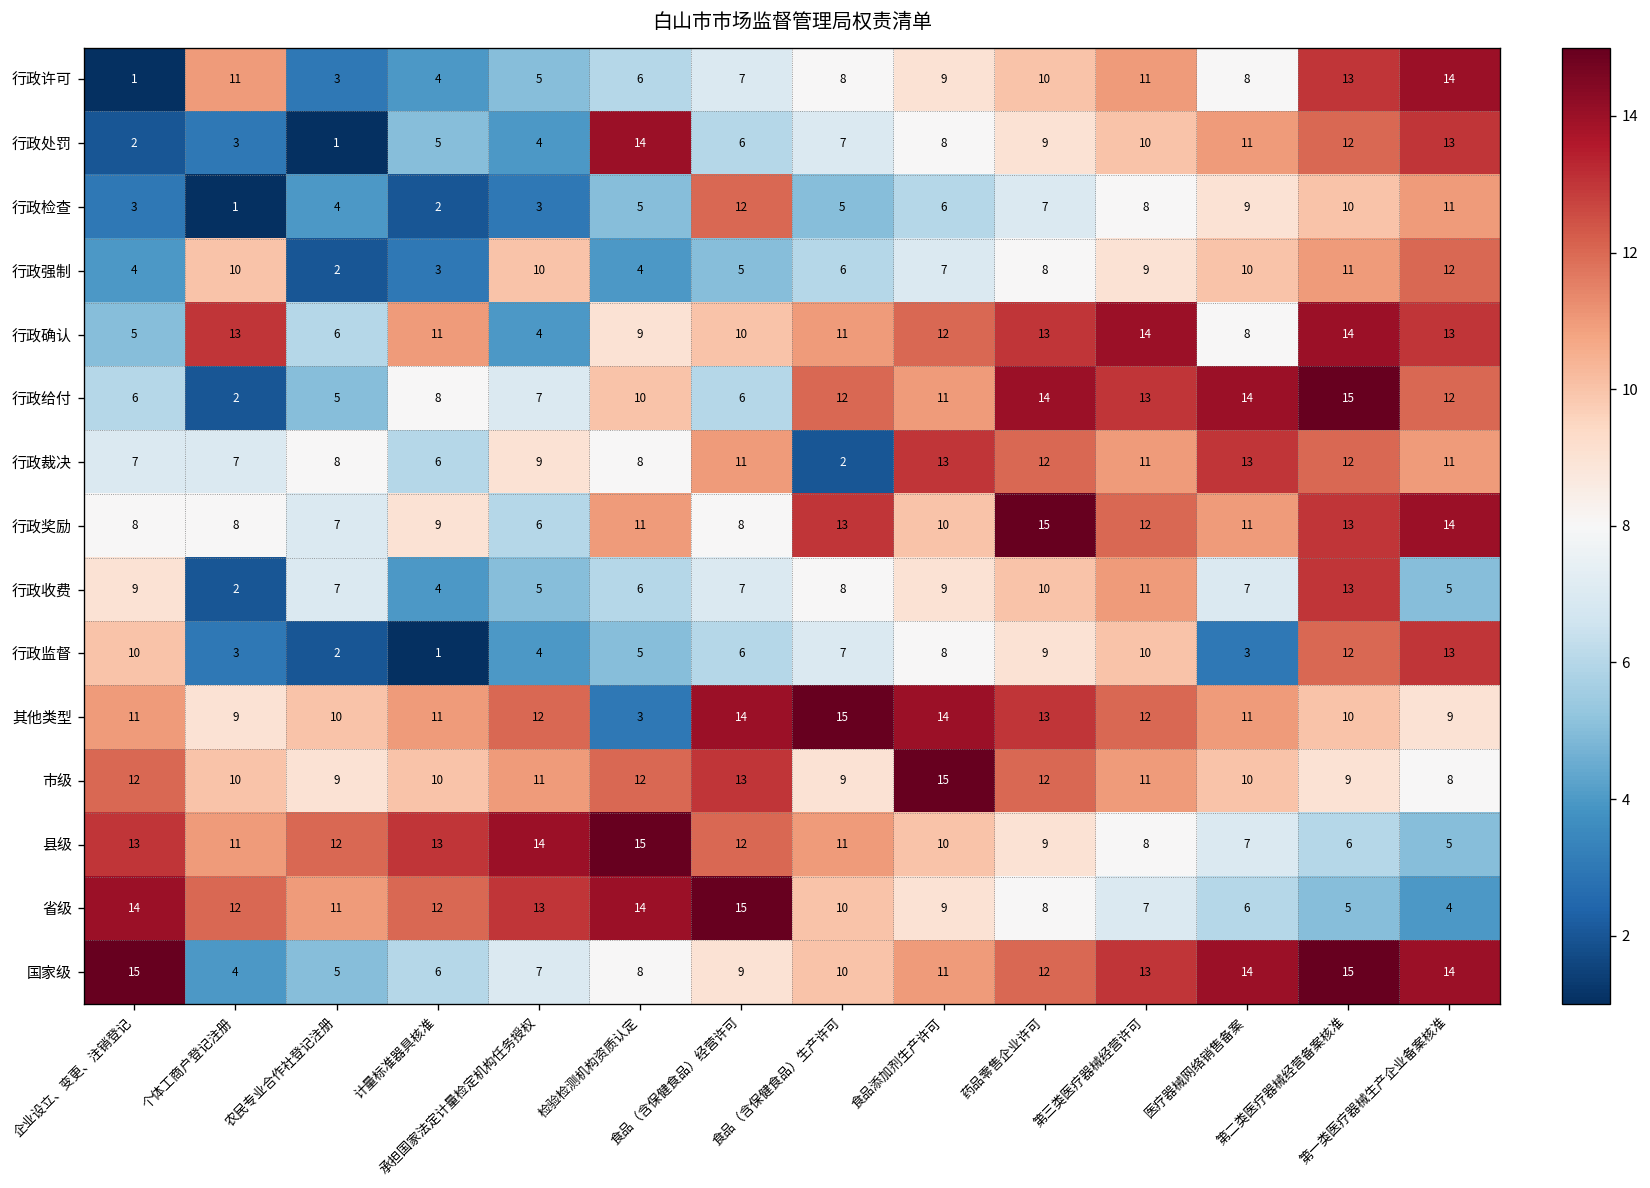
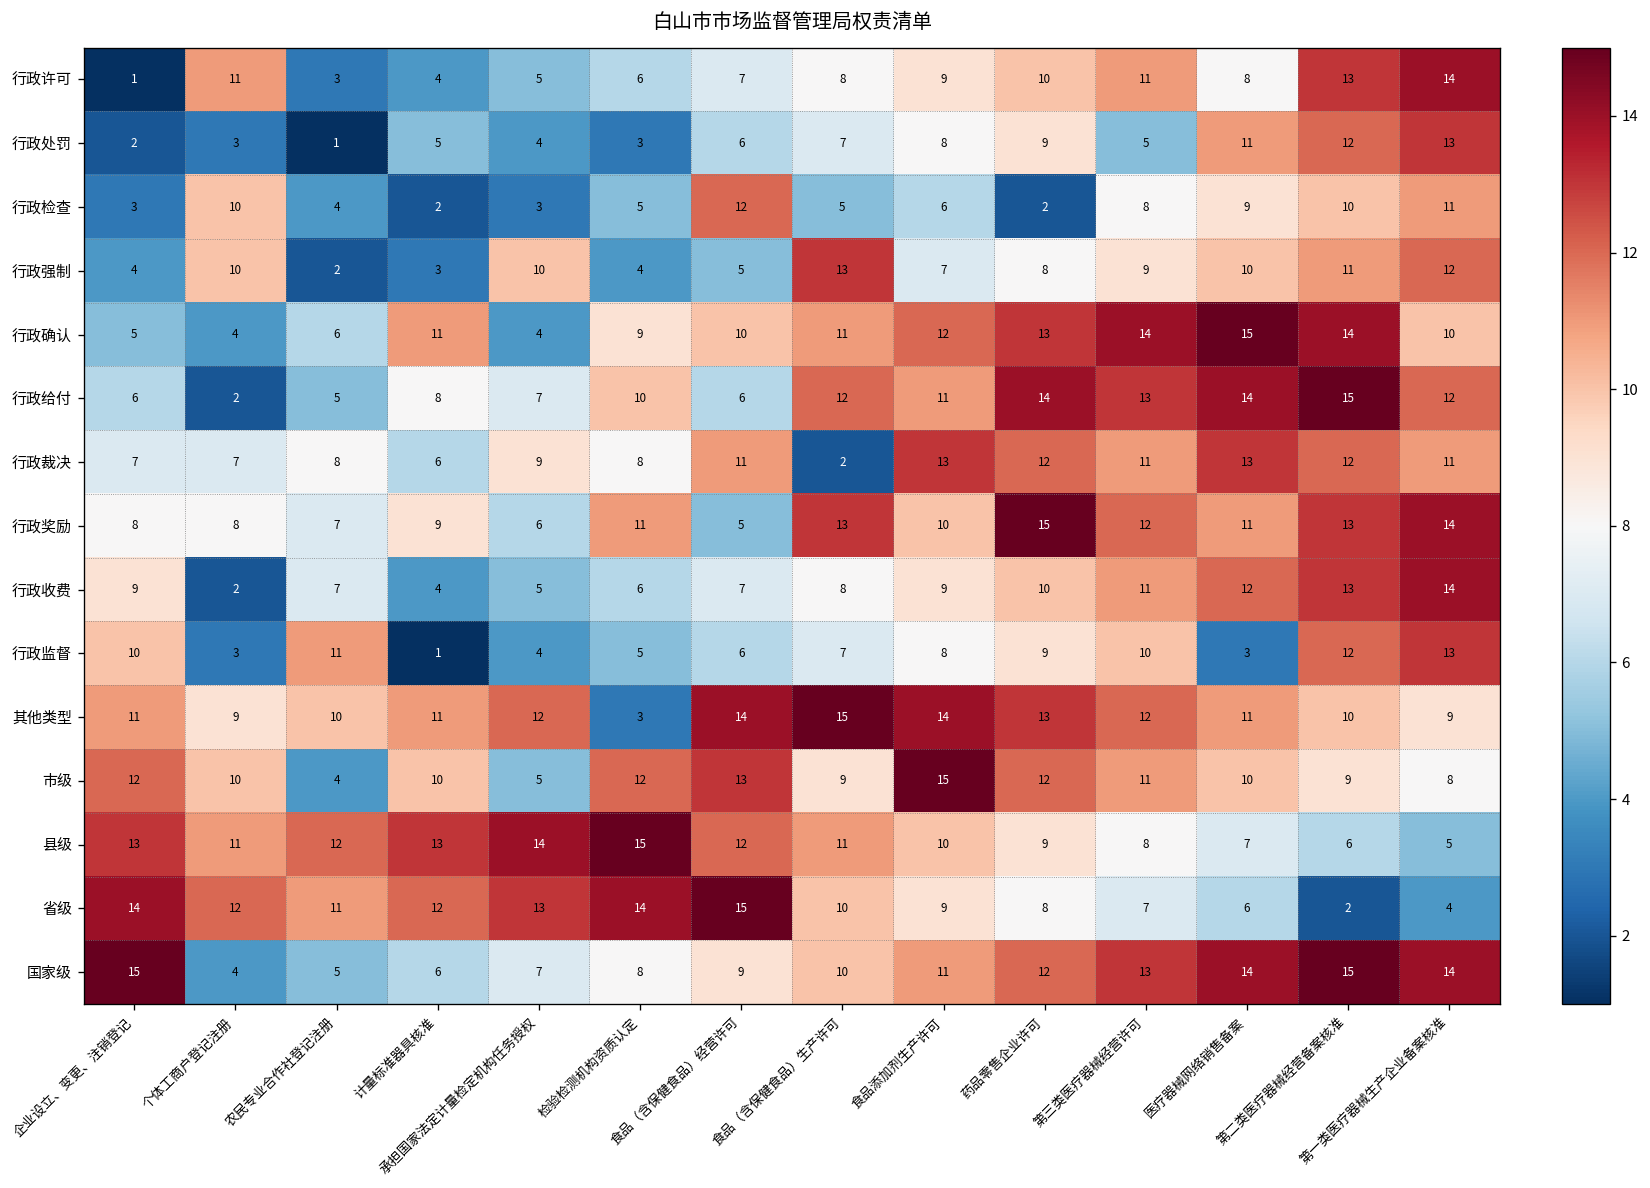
  {
    "行政处罚": {
      "企业设立、变更、注销登记": 2,
      "个体工商户登记注册": 3,
      "农民专业合作社登记注册": 1,
      "计量标准器具核准": 5,
      "承担国家法定计量检定机构任务授权": 4,
-     "检验检测机构资质认定": 14,
+     "检验检测机构资质认定": 3,
      "食品（含保健食品）经营许可": 6,
      "食品（含保健食品）生产许可": 7,
      "食品添加剂生产许可": 8,
      "药品零售企业许可": 9,
-     "第三类医疗器械经营许可": 10,
+     "第三类医疗器械经营许可": 5,
      "医疗器械网络销售备案": 11,
      "第二类医疗器械经营备案核准": 12,
      "第一类医疗器械生产企业备案核准": 13
    },
    "行政检查": {
      "企业设立、变更、注销登记": 3,
-     "个体工商户登记注册": 1,
+     "个体工商户登记注册": 10,
      "农民专业合作社登记注册": 4,
      "计量标准器具核准": 2,
      "承担国家法定计量检定机构任务授权": 3,
      "检验检测机构资质认定": 5,
      "食品（含保健食品）经营许可": 12,
      "食品（含保健食品）生产许可": 5,
      "食品添加剂生产许可": 6,
-     "药品零售企业许可": 7,
+     "药品零售企业许可": 2,
      "第三类医疗器械经营许可": 8,
      "医疗器械网络销售备案": 9,
      "第二类医疗器械经营备案核准": 10,
      "第一类医疗器械生产企业备案核准": 11
    },
    "行政强制": {
      "企业设立、变更、注销登记": 4,
      "个体工商户登记注册": 10,
      "农民专业合作社登记注册": 2,
      "计量标准器具核准": 3,
      "承担国家法定计量检定机构任务授权": 10,
      "检验检测机构资质认定": 4,
      "食品（含保健食品）经营许可": 5,
-     "食品（含保健食品）生产许可": 6,
+     "食品（含保健食品）生产许可": 13,
      "食品添加剂生产许可": 7,
      "药品零售企业许可": 8,
      "第三类医疗器械经营许可": 9,
      "医疗器械网络销售备案": 10,
      "第二类医疗器械经营备案核准": 11,
      "第一类医疗器械生产企业备案核准": 12
    },
    "行政确认": {
      "企业设立、变更、注销登记": 5,
-     "个体工商户登记注册": 13,
+     "个体工商户登记注册": 4,
      "农民专业合作社登记注册": 6,
      "计量标准器具核准": 11,
      "承担国家法定计量检定机构任务授权": 4,
      "检验检测机构资质认定": 9,
      "食品（含保健食品）经营许可": 10,
      "食品（含保健食品）生产许可": 11,
      "食品添加剂生产许可": 12,
      "药品零售企业许可": 13,
      "第三类医疗器械经营许可": 14,
-     "医疗器械网络销售备案": 8,
+     "医疗器械网络销售备案": 15,
      "第二类医疗器械经营备案核准": 14,
-     "第一类医疗器械生产企业备案核准": 13
+     "第一类医疗器械生产企业备案核准": 10
    },
    "行政奖励": {
      "企业设立、变更、注销登记": 8,
      "个体工商户登记注册": 8,
      "农民专业合作社登记注册": 7,
      "计量标准器具核准": 9,
      "承担国家法定计量检定机构任务授权": 6,
      "检验检测机构资质认定": 11,
-     "食品（含保健食品）经营许可": 8,
+     "食品（含保健食品）经营许可": 5,
      "食品（含保健食品）生产许可": 13,
      "食品添加剂生产许可": 10,
      "药品零售企业许可": 15,
      "第三类医疗器械经营许可": 12,
      "医疗器械网络销售备案": 11,
      "第二类医疗器械经营备案核准": 13,
      "第一类医疗器械生产企业备案核准": 14
    },
    "行政收费": {
      "企业设立、变更、注销登记": 9,
      "个体工商户登记注册": 2,
      "农民专业合作社登记注册": 7,
      "计量标准器具核准": 4,
      "承担国家法定计量检定机构任务授权": 5,
      "检验检测机构资质认定": 6,
      "食品（含保健食品）经营许可": 7,
      "食品（含保健食品）生产许可": 8,
      "食品添加剂生产许可": 9,
      "药品零售企业许可": 10,
      "第三类医疗器械经营许可": 11,
-     "医疗器械网络销售备案": 7,
+     "医疗器械网络销售备案": 12,
      "第二类医疗器械经营备案核准": 13,
-     "第一类医疗器械生产企业备案核准": 5
+     "第一类医疗器械生产企业备案核准": 14
    },
    "行政监督": {
      "企业设立、变更、注销登记": 10,
      "个体工商户登记注册": 3,
-     "农民专业合作社登记注册": 2,
+     "农民专业合作社登记注册": 11,
      "计量标准器具核准": 1,
      "承担国家法定计量检定机构任务授权": 4,
      "检验检测机构资质认定": 5,
      "食品（含保健食品）经营许可": 6,
      "食品（含保健食品）生产许可": 7,
      "食品添加剂生产许可": 8,
      "药品零售企业许可": 9,
      "第三类医疗器械经营许可": 10,
      "医疗器械网络销售备案": 3,
      "第二类医疗器械经营备案核准": 12,
      "第一类医疗器械生产企业备案核准": 13
    },
    "市级": {
      "企业设立、变更、注销登记": 12,
      "个体工商户登记注册": 10,
-     "农民专业合作社登记注册": 9,
+     "农民专业合作社登记注册": 4,
      "计量标准器具核准": 10,
-     "承担国家法定计量检定机构任务授权": 11,
+     "承担国家法定计量检定机构任务授权": 5,
      "检验检测机构资质认定": 12,
      "食品（含保健食品）经营许可": 13,
      "食品（含保健食品）生产许可": 9,
      "食品添加剂生产许可": 15,
      "药品零售企业许可": 12,
      "第三类医疗器械经营许可": 11,
      "医疗器械网络销售备案": 10,
      "第二类医疗器械经营备案核准": 9,
      "第一类医疗器械生产企业备案核准": 8
    },
    "省级": {
      "企业设立、变更、注销登记": 14,
      "个体工商户登记注册": 12,
      "农民专业合作社登记注册": 11,
      "计量标准器具核准": 12,
      "承担国家法定计量检定机构任务授权": 13,
      "检验检测机构资质认定": 14,
      "食品（含保健食品）经营许可": 15,
      "食品（含保健食品）生产许可": 10,
      "食品添加剂生产许可": 9,
      "药品零售企业许可": 8,
      "第三类医疗器械经营许可": 7,
      "医疗器械网络销售备案": 6,
-     "第二类医疗器械经营备案核准": 5,
+     "第二类医疗器械经营备案核准": 2,
      "第一类医疗器械生产企业备案核准": 4
    }
  }
